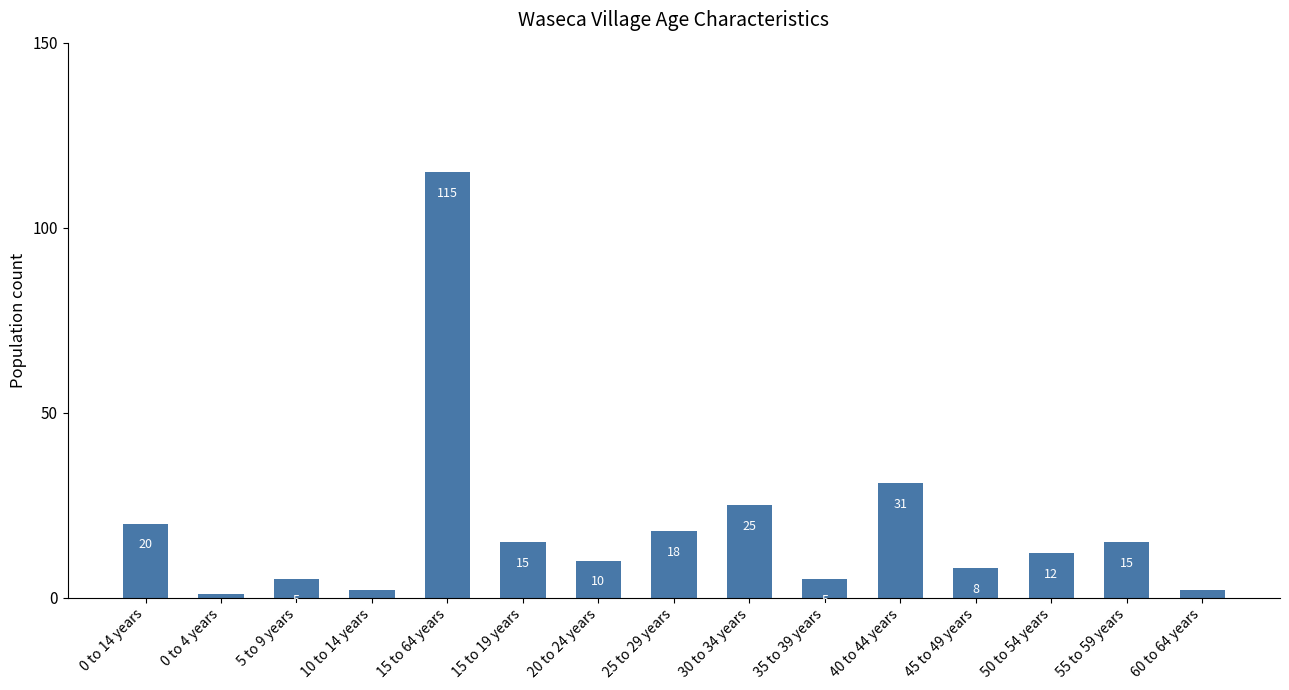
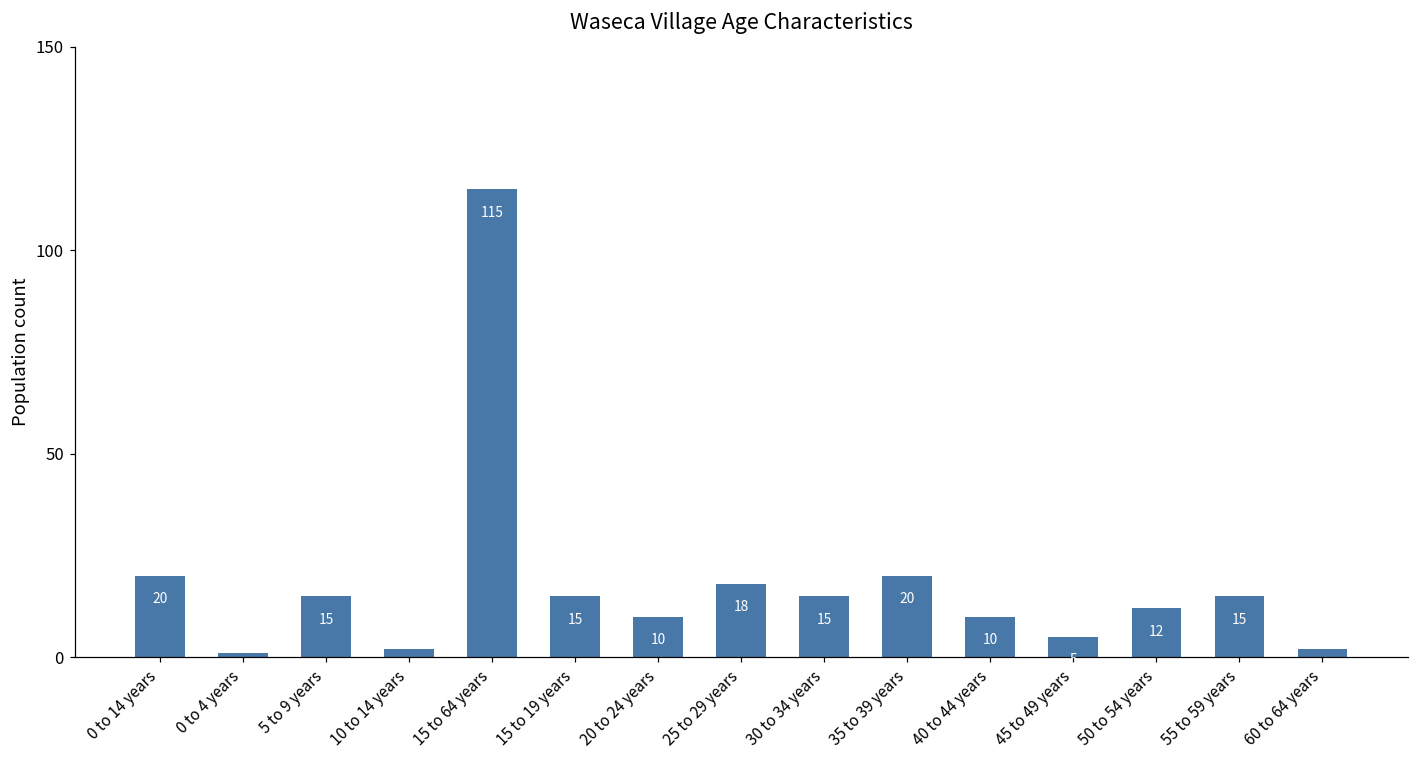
  {
    "0 to 14 years": 20,
-   "5 to 9 years": 5,
+   "5 to 9 years": 15,
    "15 to 64 years": 115,
    "15 to 19 years": 15,
    "20 to 24 years": 10,
    "25 to 29 years": 18,
-   "30 to 34 years": 25,
-   "35 to 39 years": 5,
-   "40 to 44 years": 31,
-   "45 to 49 years": 8,
+   "30 to 34 years": 15,
+   "35 to 39 years": 20,
+   "40 to 44 years": 10,
+   "45 to 49 years": 5,
    "50 to 54 years": 12,
    "55 to 59 years": 15
  }
